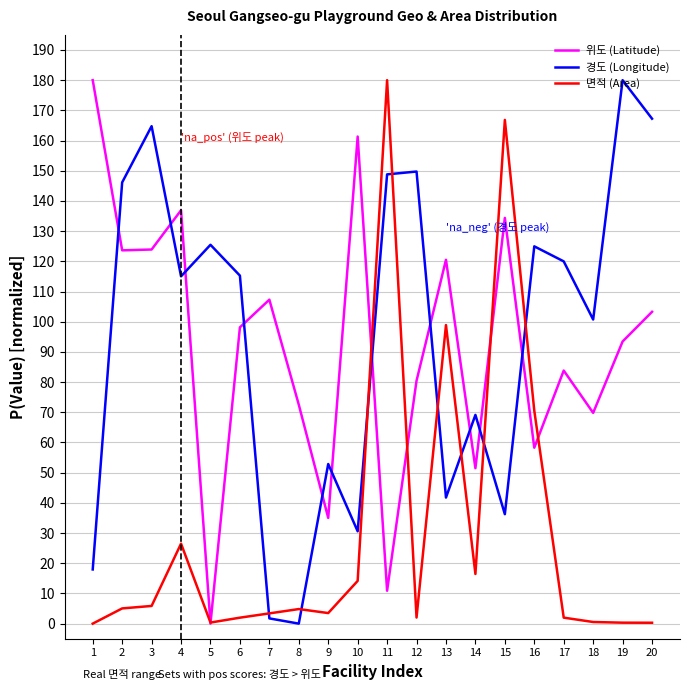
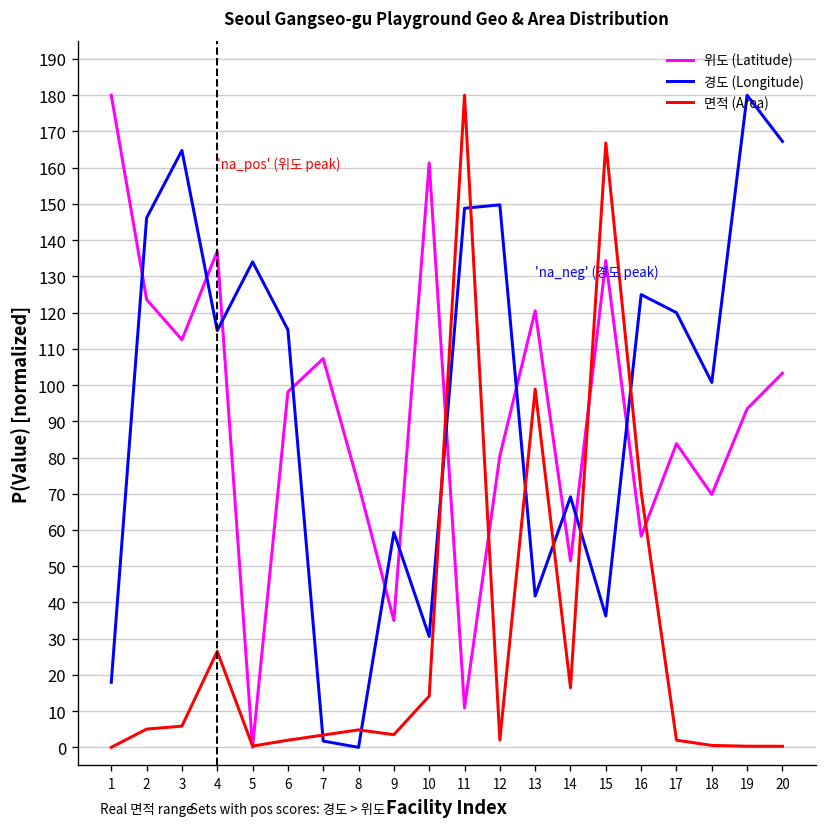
  {
    "위도 (Latitude)": {
      "1": 180,
      "2": 124,
-     "3": 124,
+     "3": 112,
      "4": 137,
      "6": 98,
      "7": 107,
      "8": 73,
      "9": 35,
      "10": 161,
      "11": 11,
      "12": 80,
      "13": 121,
      "14": 51,
      "15": 134,
      "16": 58,
      "17": 84,
      "18": 70,
      "19": 93,
      "20": 103
    },
    "경도 (Longitude)": {
      "1": 18,
      "2": 146,
      "3": 165,
      "4": 115,
-     "5": 125,
+     "5": 134,
      "6": 115,
      "7": 2,
      "8": 0,
-     "9": 53,
+     "9": 59,
      "10": 31,
      "11": 149,
      "12": 150,
      "13": 42,
      "14": 69,
      "15": 36,
      "16": 125,
      "17": 120,
      "18": 101,
      "19": 180,
      "20": 167
    },
    "면적 (Area)": {
      "1": 0,
      "2": 5,
      "3": 6,
      "4": 26,
      "6": 2,
      "7": 3,
      "8": 5,
      "9": 3,
      "10": 14,
      "11": 180,
      "12": 2,
      "13": 99,
      "14": 16,
      "15": 167,
      "16": 71,
      "17": 2,
      "18": 1,
      "19": 0,
      "20": 0
    }
  }
